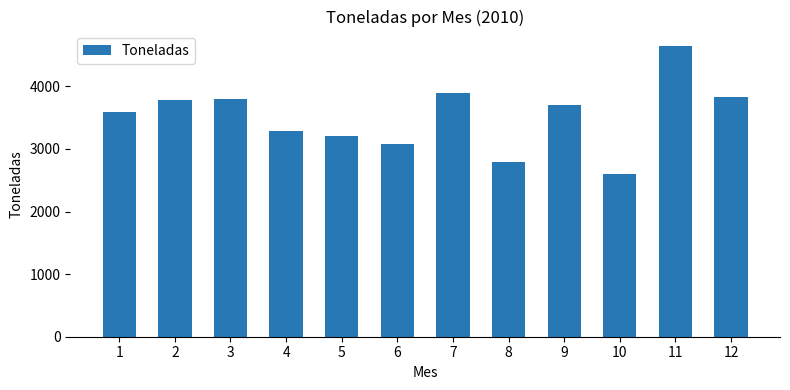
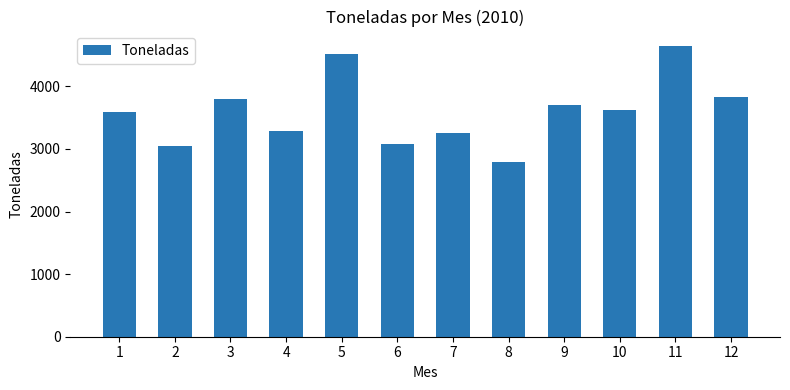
  {
    "1": 3600,
-   "2": 3800,
+   "2": 3000,
    "3": 3800,
    "4": 3300,
-   "5": 3200,
+   "5": 4500,
    "6": 3100,
-   "7": 3900,
+   "7": 3300,
    "8": 2800,
    "9": 3700,
-   "10": 2600,
+   "10": 3600,
    "11": 4600,
    "12": 3800
  }
